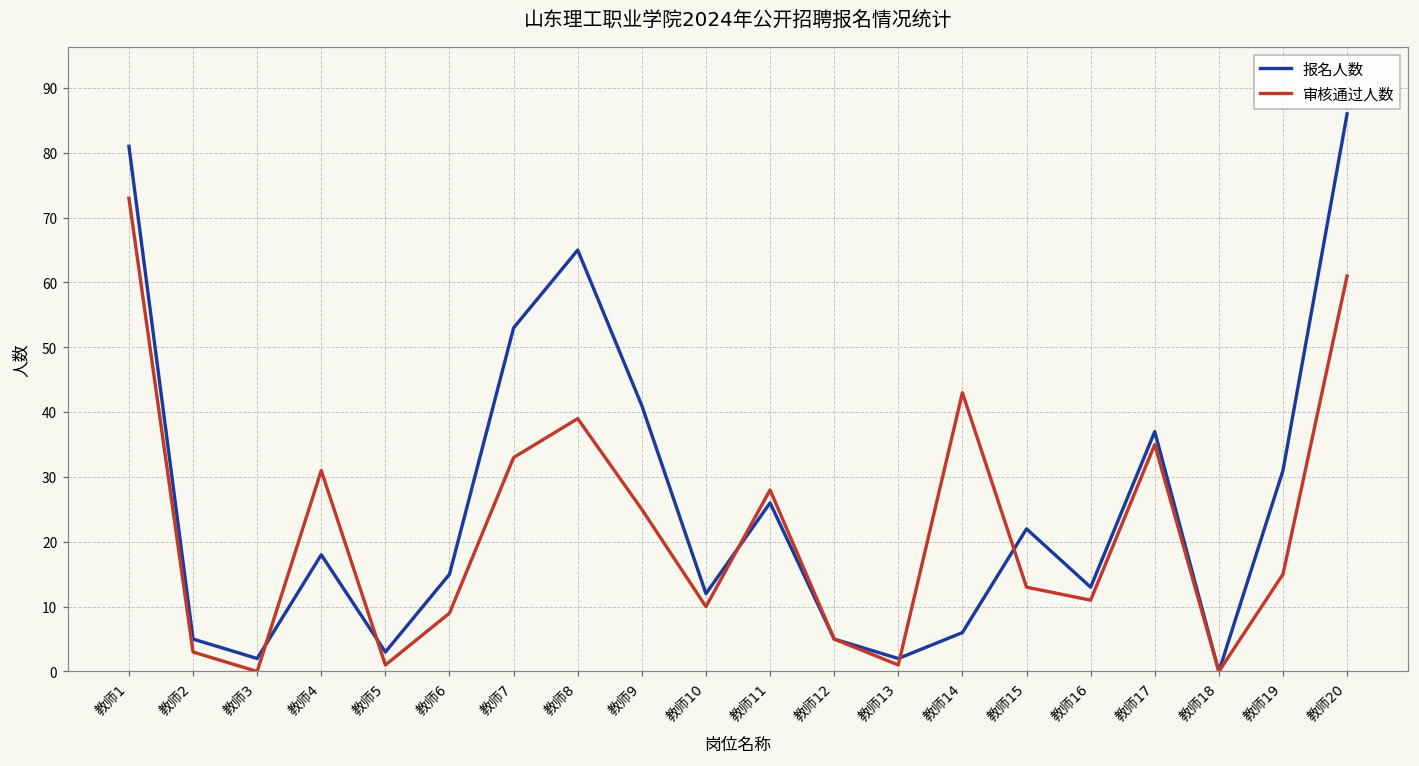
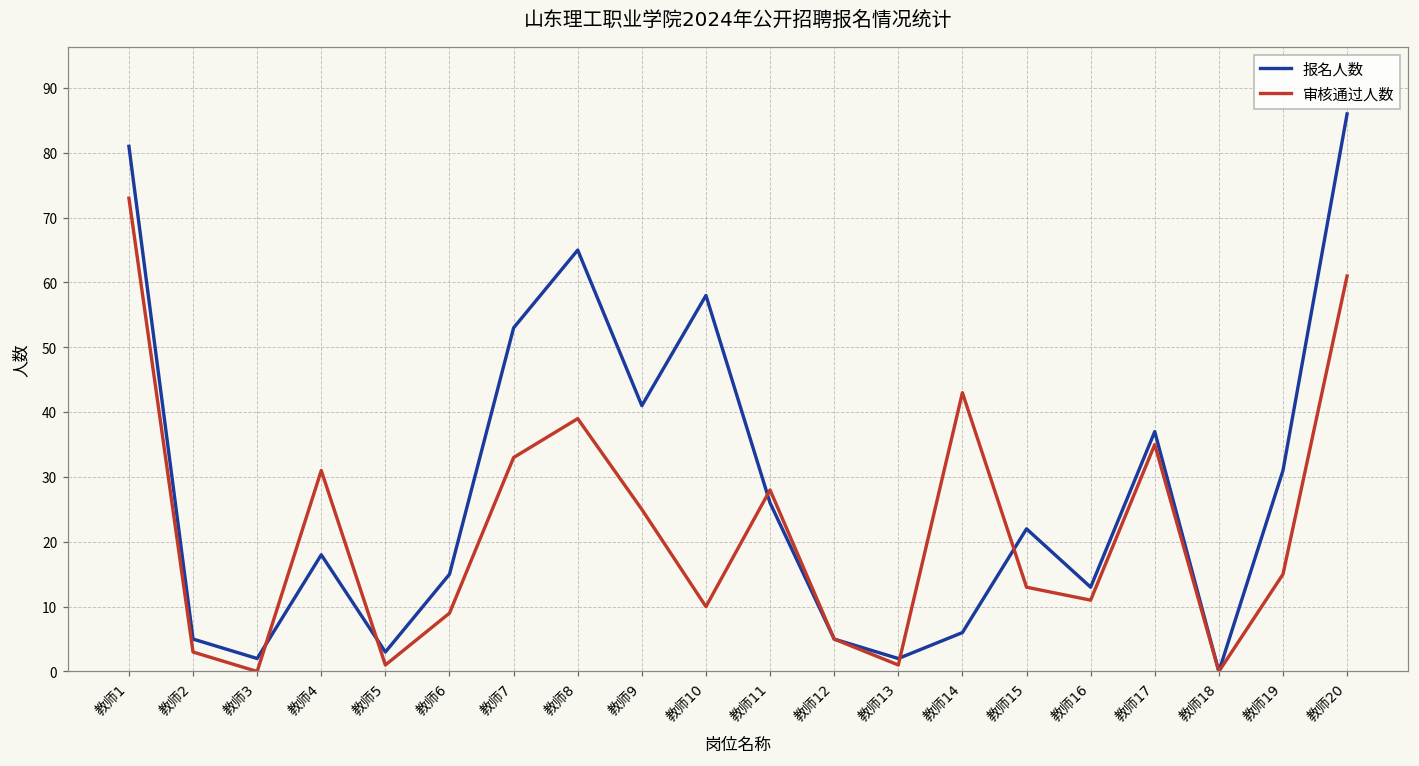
  {
    "报名人数": {
      "教师1": 81,
      "教师2": 5,
      "教师3": 2,
      "教师4": 18,
      "教师5": 3,
      "教师6": 15,
      "教师7": 53,
      "教师8": 65,
      "教师9": 41,
-     "教师10": 12,
+     "教师10": 58,
      "教师11": 26,
      "教师13": 2,
      "教师14": 6,
      "教师15": 22,
      "教师16": 13,
      "教师17": 37,
      "教师19": 31,
      "教师20": 86
    },
    "审核通过人数": {
      "教师1": 73,
      "教师2": 3,
      "教师3": 0,
      "教师4": 31,
      "教师5": 1,
      "教师6": 9,
      "教师7": 33,
      "教师8": 39,
      "教师9": 25,
      "教师10": 10,
      "教师11": 28,
      "教师13": 1,
      "教师14": 43,
      "教师15": 13,
      "教师16": 11,
      "教师17": 35,
      "教师19": 15,
      "教师20": 61
    }
  }
